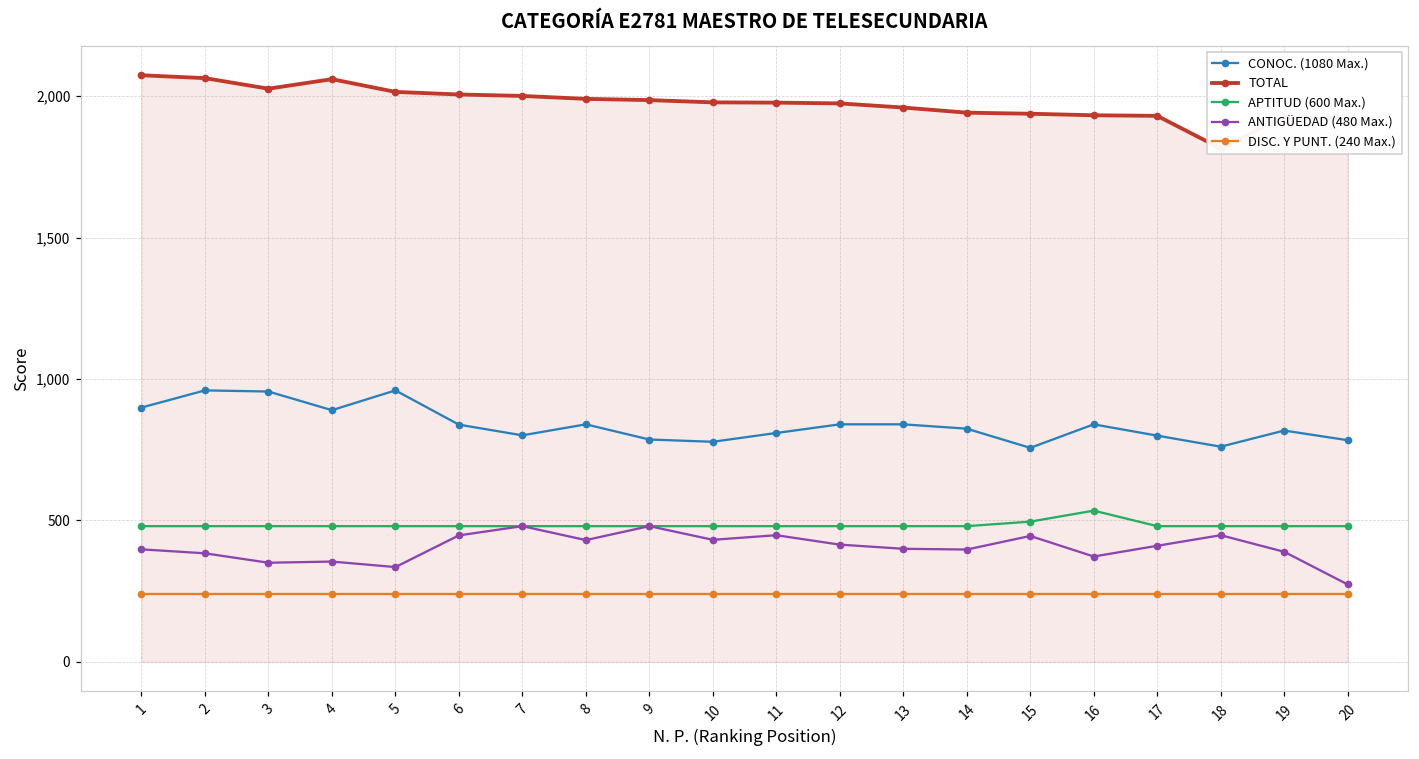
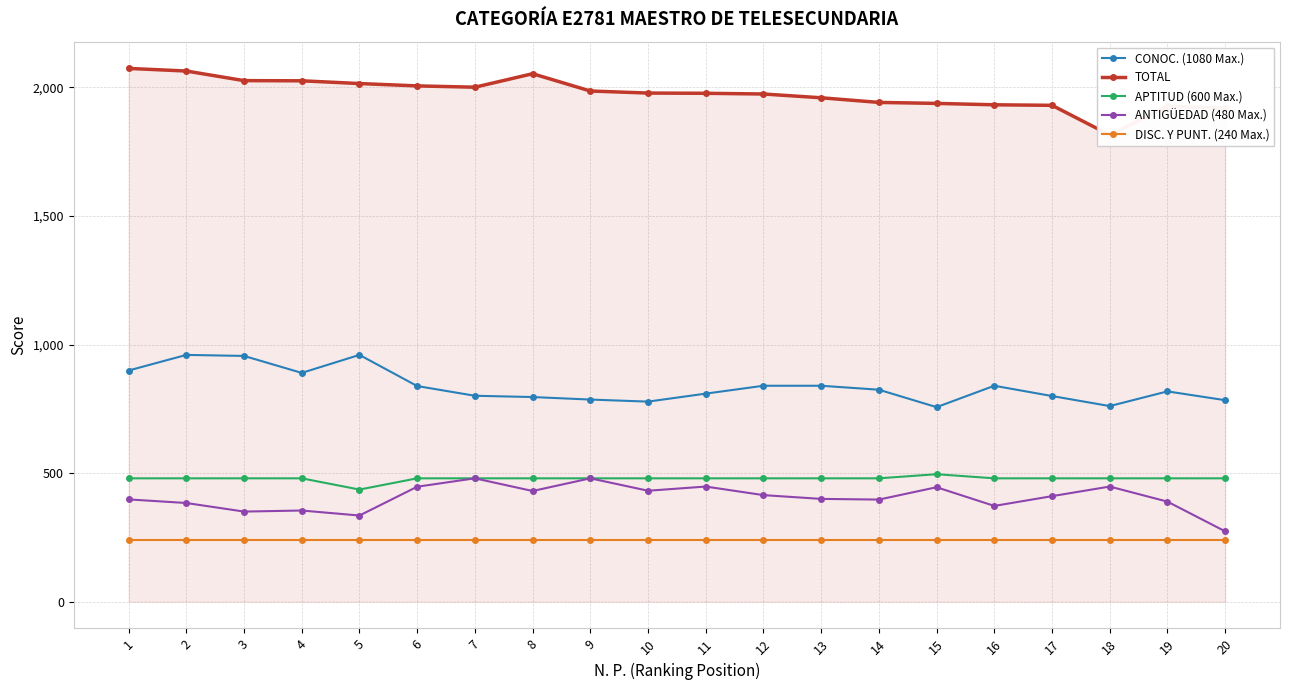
  {
    "CONOC. (1080 Max.)": {
      "1": "900",
      "2": "960",
      "3": "960",
      "4": "890",
      "5": "960",
      "6": "840",
      "7": "800",
-     "8": "840",
+     "8": "800",
      "9": "790",
      "10": "780",
      "11": "810",
      "12": "840",
      "13": "840",
      "14": "820",
      "15": "760",
      "16": "840",
      "17": "800",
      "18": "760",
      "19": "820",
      "20": "780"
    },
    "TOTAL": {
      "1": "2,070",
      "2": "2,060",
      "3": "2,030",
-     "4": "2,060",
+     "4": "2,030",
      "5": "2,020",
      "6": "2,010",
      "7": "2,000",
-     "8": "1,990",
+     "8": "2,050",
      "9": "1,990",
      "10": "1,980",
      "11": "1,980",
      "12": "1,970",
      "13": "1,960",
      "14": "1,940",
      "15": "1,940",
      "16": "1,930",
      "17": "1,930"
    },
    "APTITUD (600 Max.)": {
      "1": "480",
      "2": "480",
      "3": "480",
      "4": "480",
-     "5": "480",
+     "5": "440",
      "6": "480",
      "8": "480",
      "10": "480",
      "11": "480",
      "12": "480",
      "13": "480",
      "14": "480",
      "15": "500",
-     "16": "530",
+     "16": "480",
      "17": "480",
      "18": "480",
      "19": "480",
      "20": "480"
    },
    "ANTIGÜEDAD (480 Max.)": {
      "1": "400",
      "2": "380",
      "3": "350",
      "4": "350",
      "5": "340",
      "6": "450",
      "8": "430",
      "10": "430",
      "11": "450",
      "12": "410",
      "13": "400",
      "14": "400",
      "15": "450",
      "16": "370",
      "17": "410",
      "18": "450",
      "19": "390",
      "20": "270"
    },
    "DISC. Y PUNT. (240 Max.)": {
      "1": "240",
      "2": "240",
      "3": "240",
      "4": "240",
      "5": "240",
      "6": "240",
      "7": "240",
      "8": "240",
      "9": "240",
      "10": "240",
      "11": "240",
      "12": "240",
      "13": "240",
      "14": "240",
      "15": "240",
      "16": "240",
      "17": "240",
      "18": "240",
      "19": "240",
      "20": "240"
    }
  }
